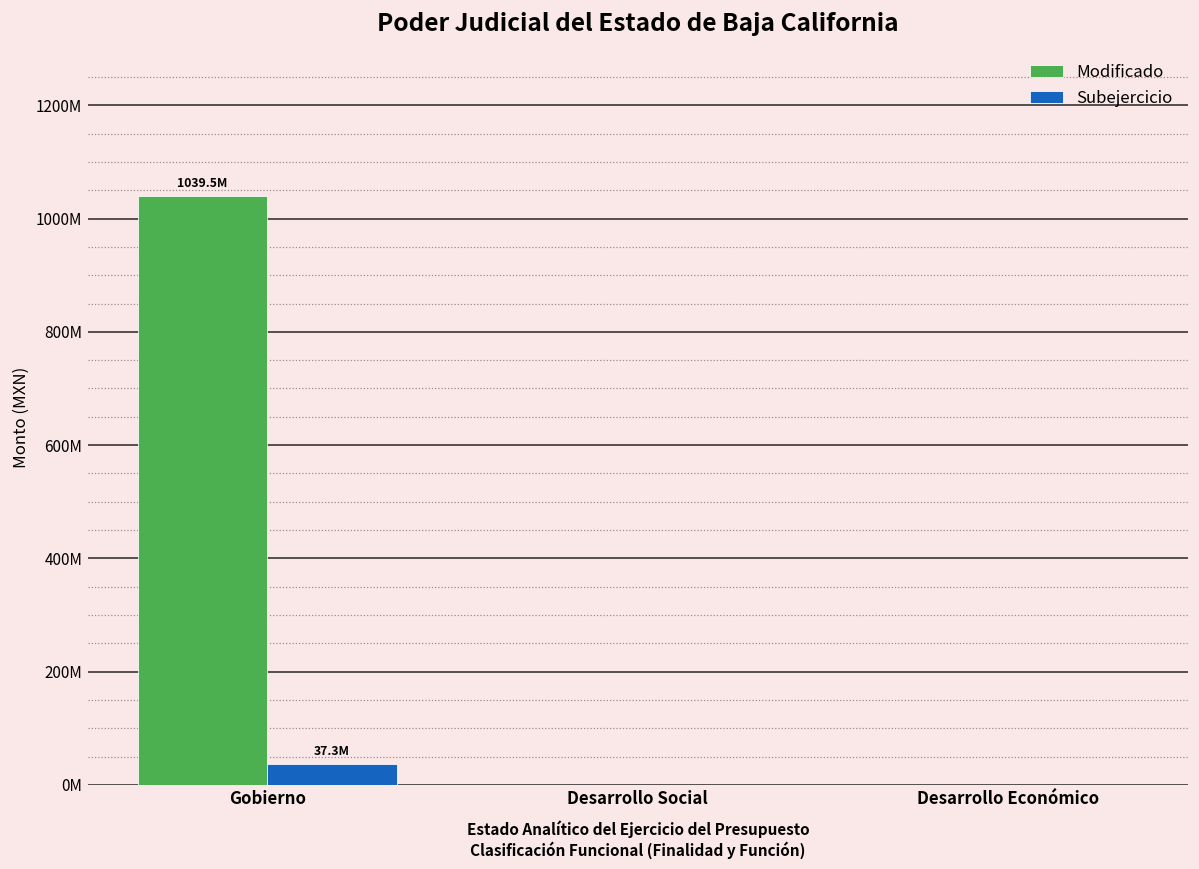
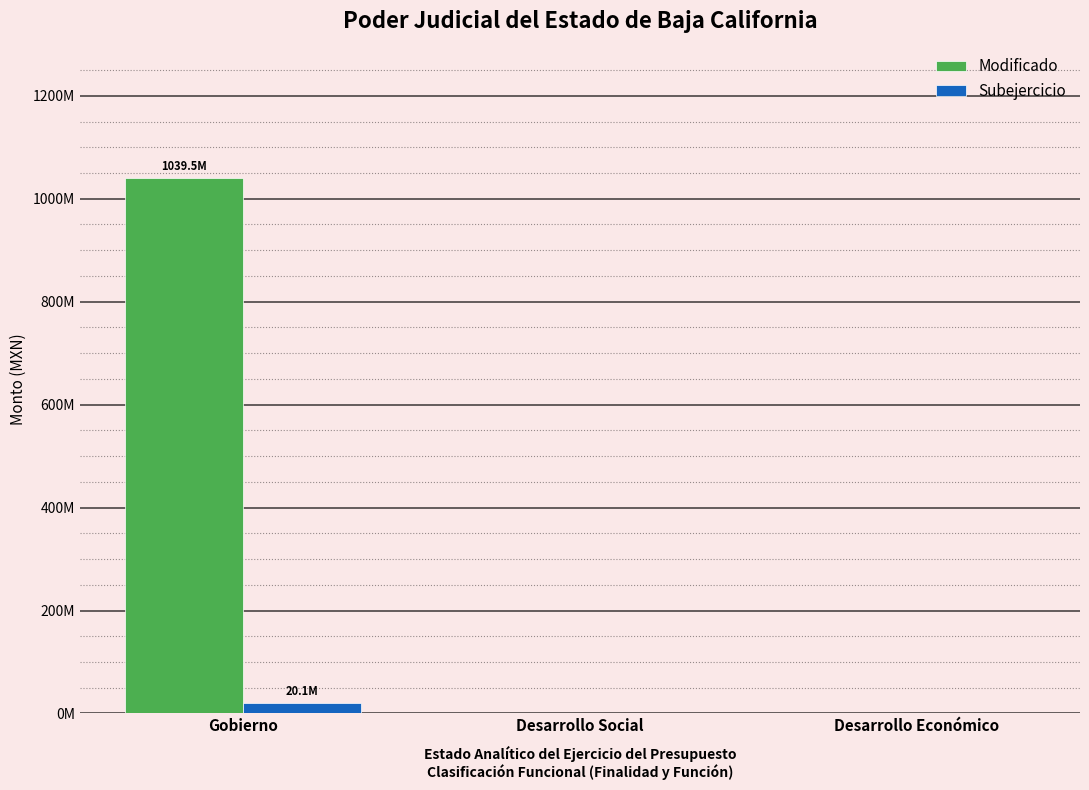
  {
    "Modificado": {
      "Gobierno": "1039.5M"
    },
    "Subejercicio": {
-     "Gobierno": "37.3M"
+     "Gobierno": "20.1M"
    }
  }
